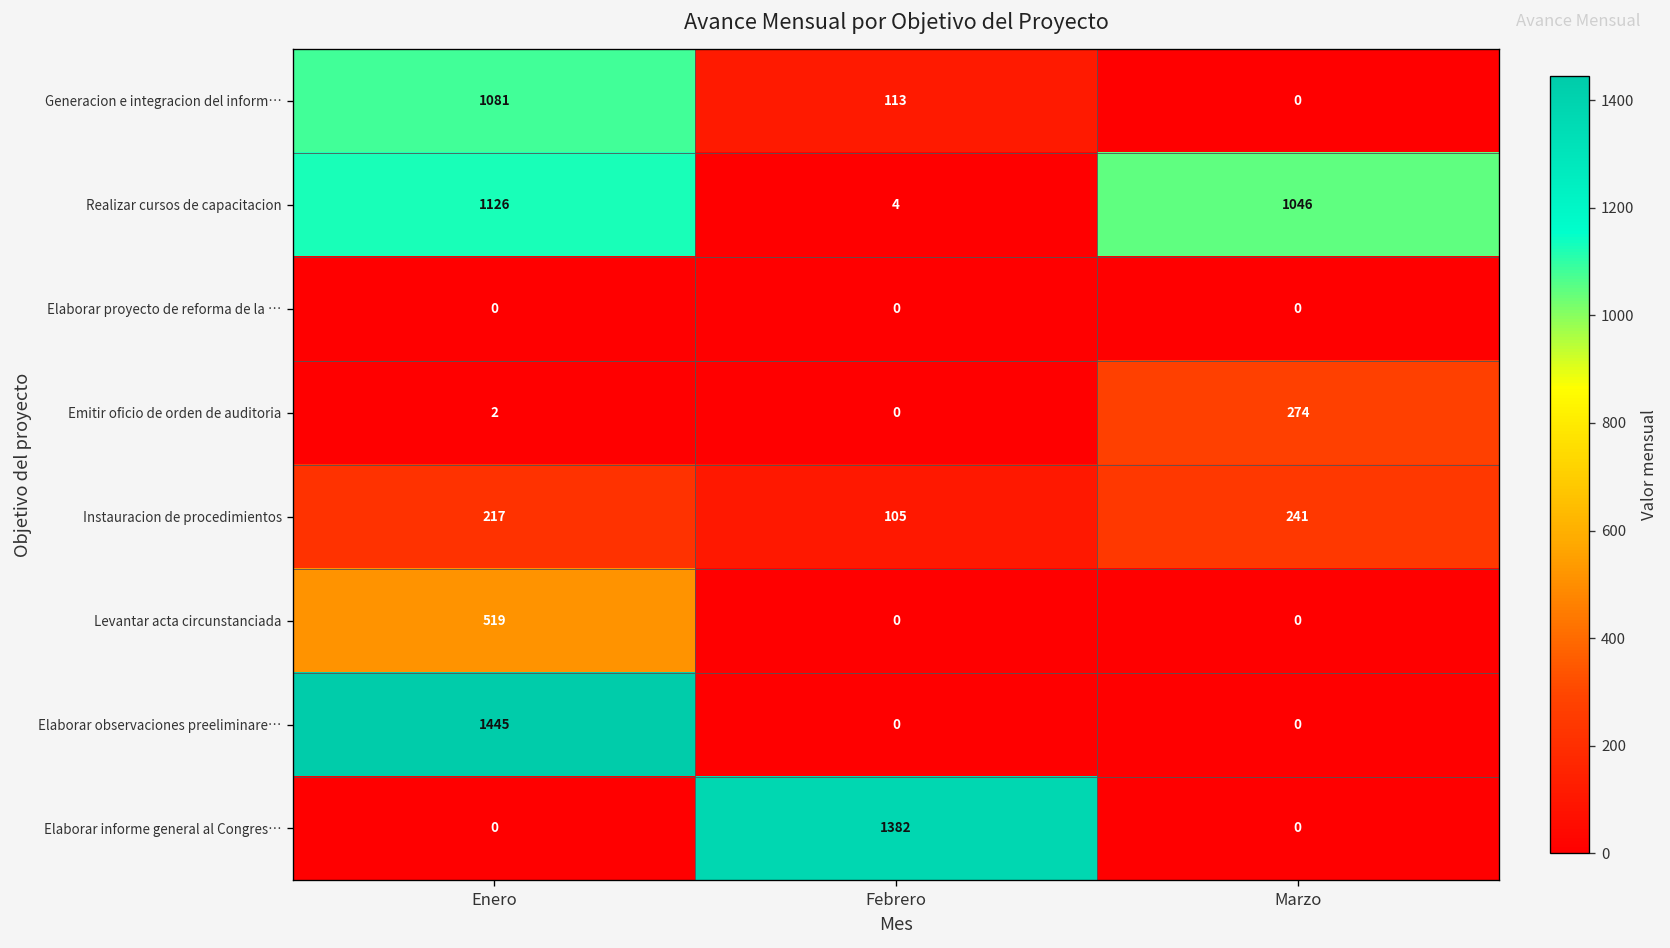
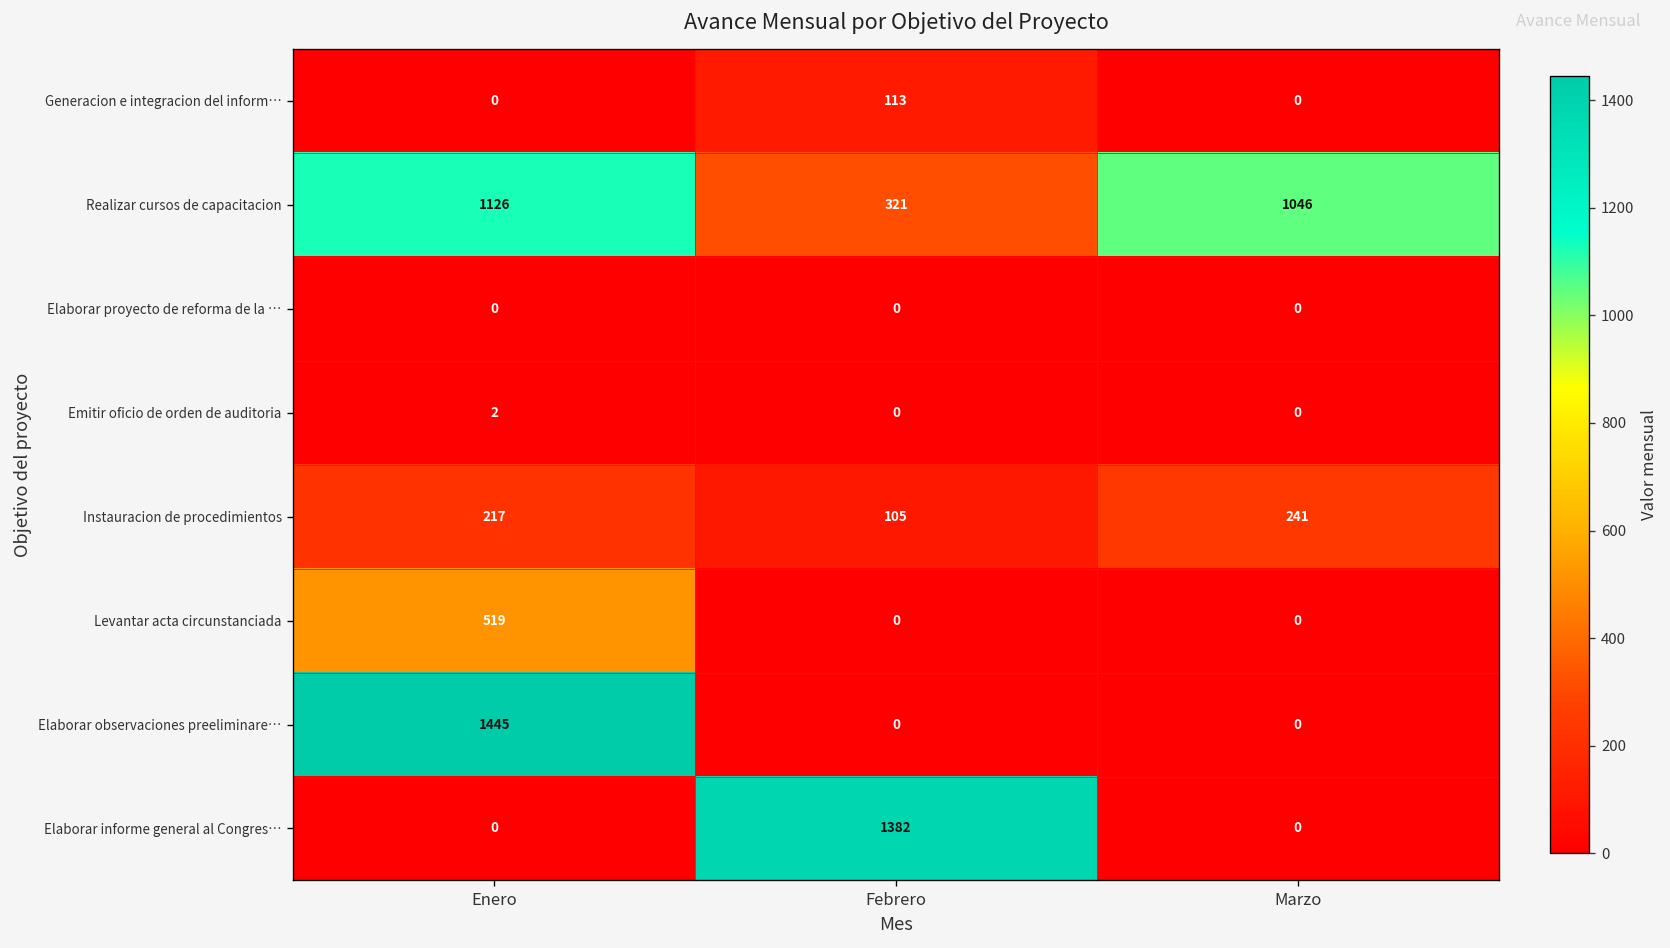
  {
    "Generacion e integracion del inform…": {
-     "Enero": 1081,
+     "Enero": 0,
      "Febrero": 113,
      "Marzo": 0
    },
    "Realizar cursos de capacitacion": {
      "Enero": 1126,
-     "Febrero": 4,
+     "Febrero": 321,
      "Marzo": 1046
    },
    "Elaborar proyecto de reforma de la …": {
      "Enero": 0,
      "Febrero": 0,
      "Marzo": 0
    },
    "Emitir oficio de orden de auditoria": {
      "Enero": 2,
      "Febrero": 0,
-     "Marzo": 274
+     "Marzo": 0
    },
    "Instauracion de procedimientos": {
      "Enero": 217,
      "Febrero": 105,
      "Marzo": 241
    },
    "Levantar acta circunstanciada": {
      "Enero": 519,
      "Febrero": 0,
      "Marzo": 0
    },
    "Elaborar observaciones preeliminare…": {
      "Enero": 1445,
      "Febrero": 0,
      "Marzo": 0
    },
    "Elaborar informe general al Congres…": {
      "Enero": 0,
      "Febrero": 1382,
      "Marzo": 0
    }
  }
